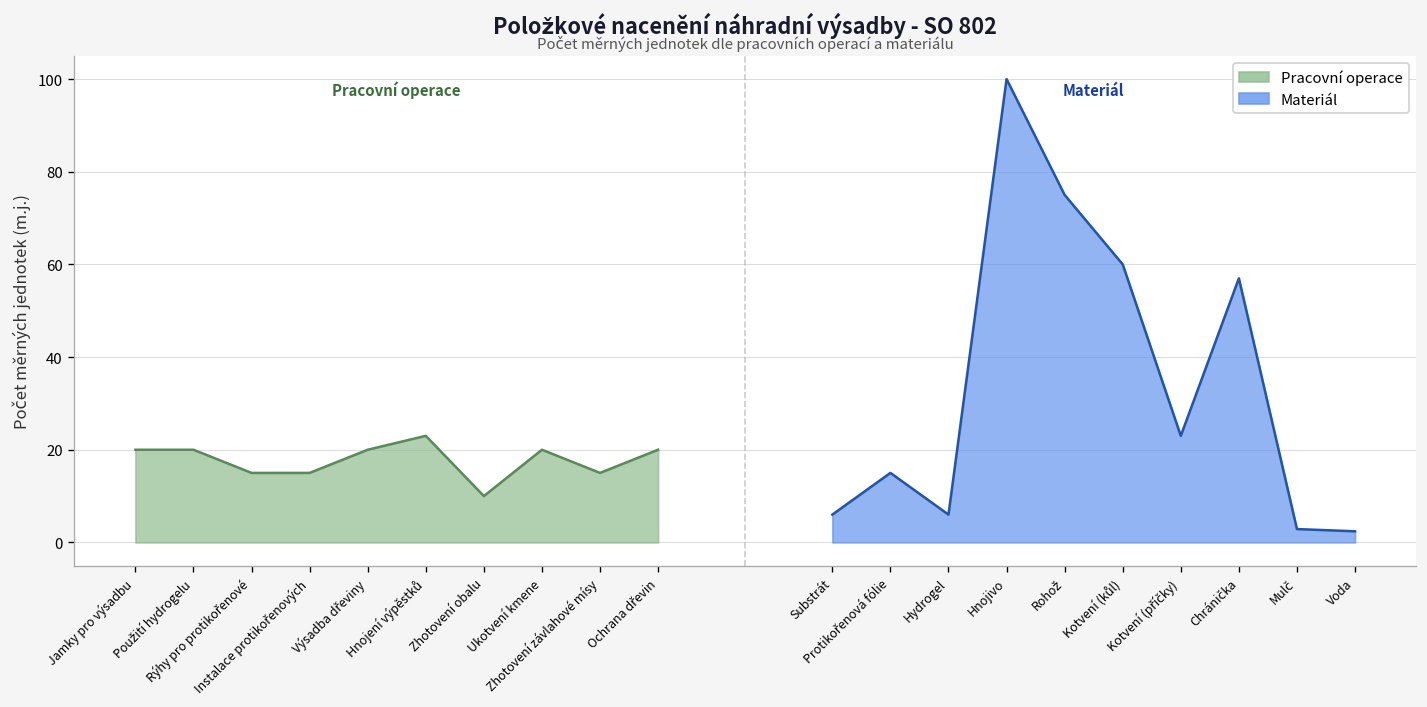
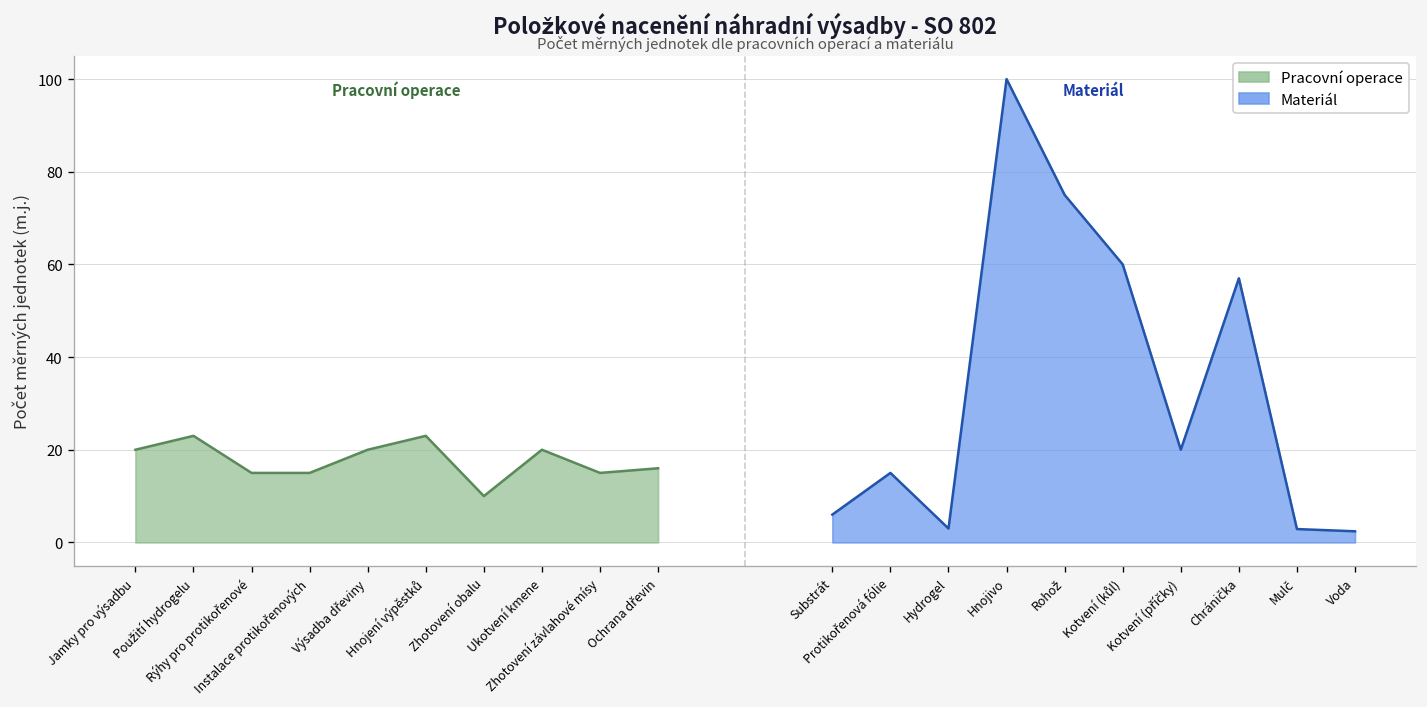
  {
    "Pracovní operace": {
      "Jamky pro výsadbu": 20,
-     "Použití hydrogelu": 20,
+     "Použití hydrogelu": 23,
      "Rýhy pro protikořenové": 15,
      "Instalace protikořenových": 15,
      "Výsadba dřeviny": 20,
      "Hnojení výpěstků": 23,
      "Zhotovení obalu": 10,
      "Ukotvení kmene": 20,
      "Zhotovení závlahové mísy": 15,
-     "Ochrana dřevin": 20
+     "Ochrana dřevin": 16
    },
    "Materiál": {
      "Substrát": 6,
      "Protikořenová fólie": 15,
-     "Hydrogel": 6,
+     "Hydrogel": 3,
      "Hnojivo": 100,
      "Rohož": 75,
      "Kotvení (kůl)": 60,
-     "Kotvení (příčky)": 23,
+     "Kotvení (příčky)": 20,
      "Chránička": 57,
      "Mulč": 3,
      "Voda": 2
    }
  }
